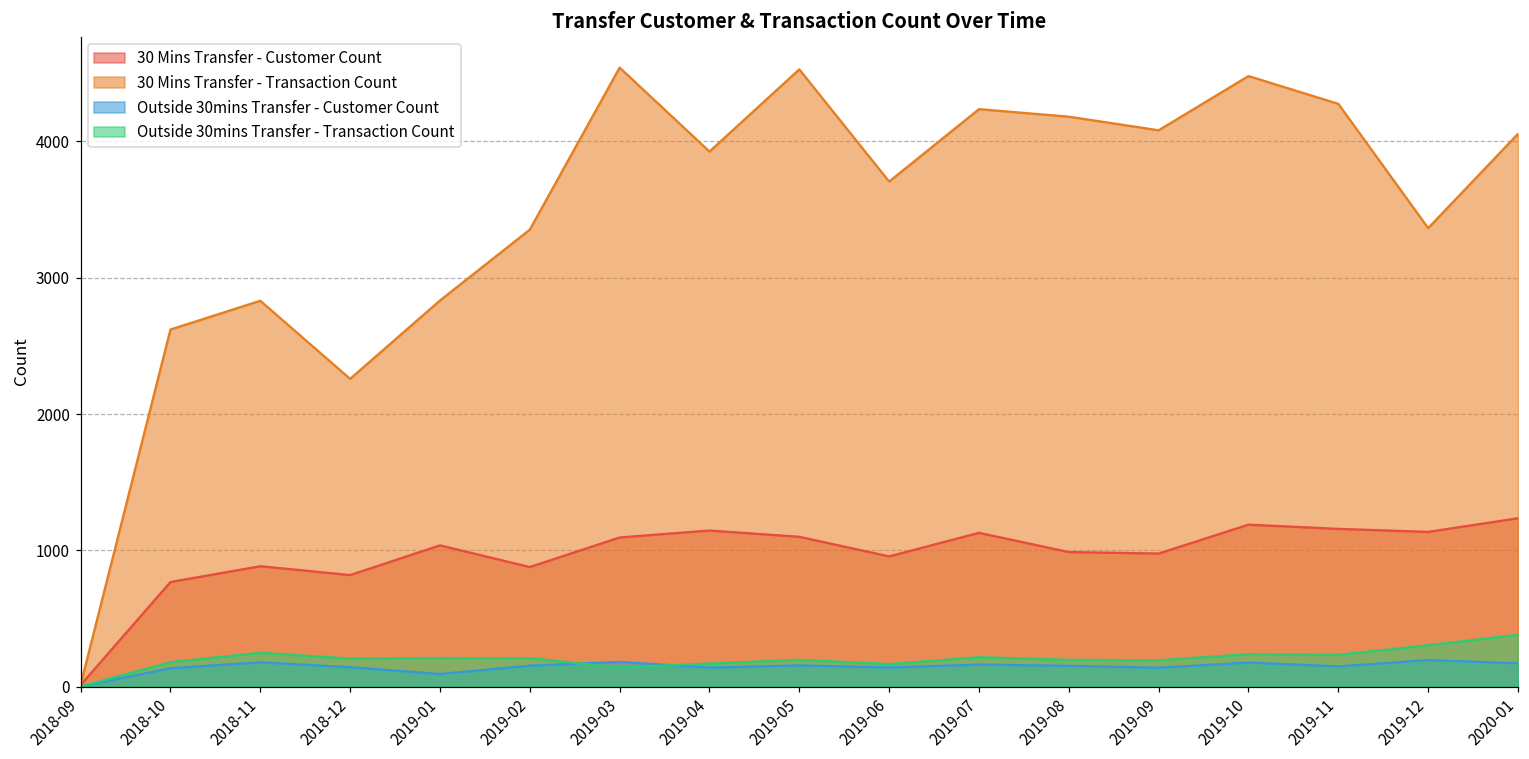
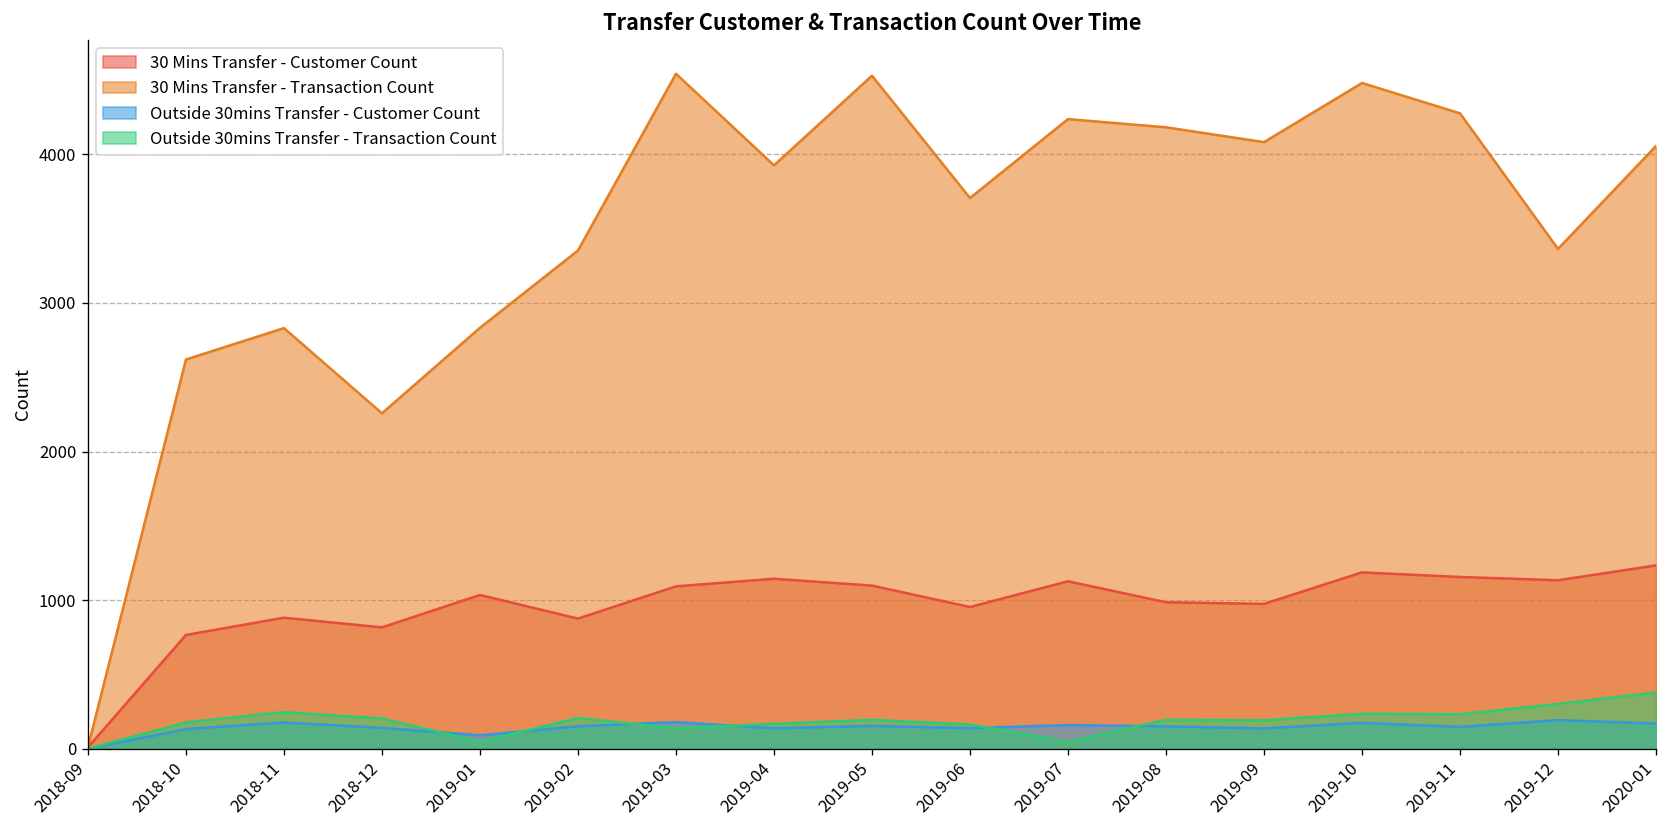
  {
    "Outside 30mins Transfer - Customer Count": {
      "2018-10": 130,
      "2018-11": 180,
      "2018-12": 140,
      "2019-01": 90,
      "2019-02": 150,
      "2019-03": 180,
      "2019-04": 140,
      "2019-05": 160,
      "2019-06": 140,
      "2019-07": 160,
      "2019-08": 150,
      "2019-09": 140,
      "2019-10": 180,
      "2019-11": 150,
      "2019-12": 190,
      "2020-01": 170
    },
    "Outside 30mins Transfer - Transaction Count": {
      "2018-10": 180,
      "2018-11": 250,
      "2018-12": 210,
-     "2019-01": 210,
+     "2019-01": 50,
      "2019-02": 210,
      "2019-03": 140,
      "2019-04": 170,
      "2019-05": 200,
      "2019-06": 170,
-     "2019-07": 220,
+     "2019-07": 50,
      "2019-08": 200,
      "2019-09": 190,
      "2019-10": 240,
      "2019-11": 230,
      "2019-12": 300,
      "2020-01": 380
    }
  }
